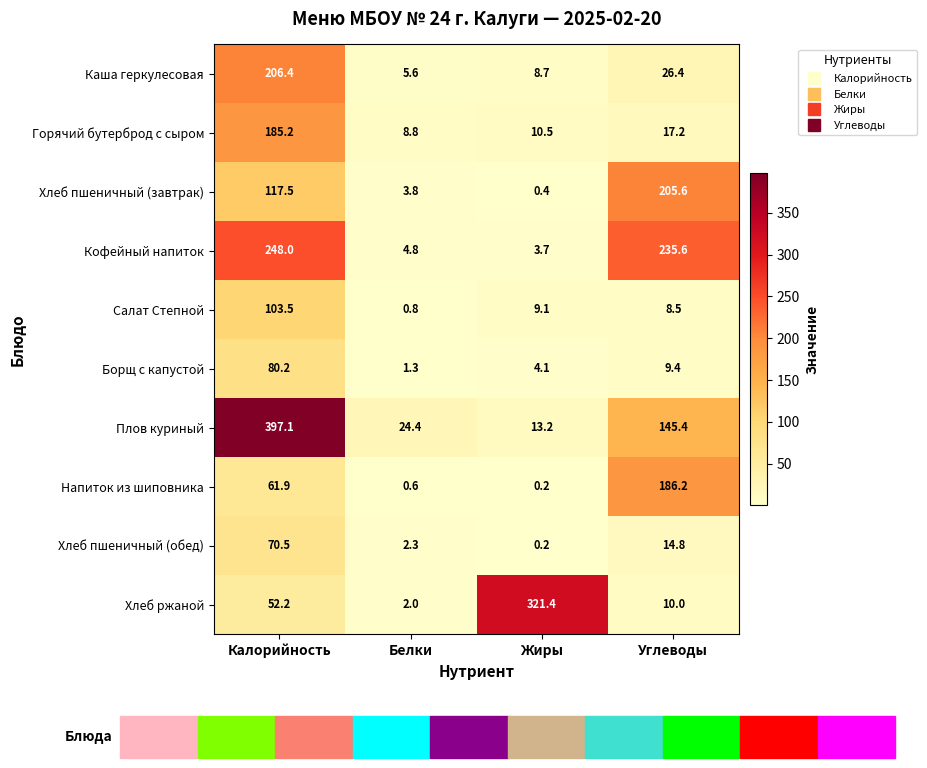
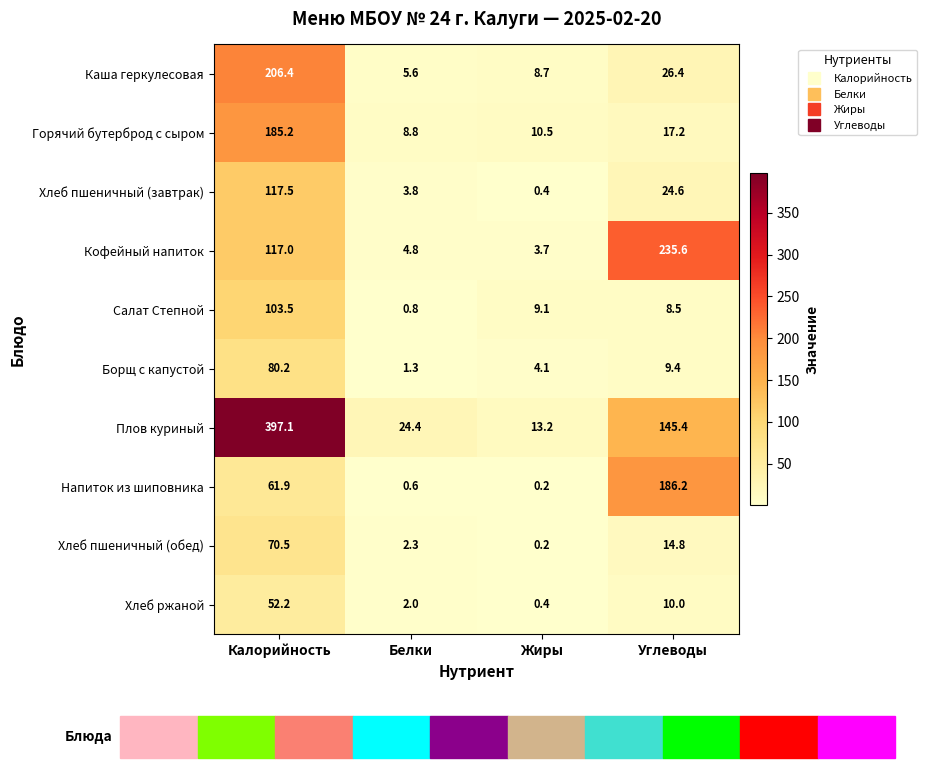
  {
    "Каша геркулесовая": {
      "Калорийность": 206.4,
      "Белки": 5.6,
      "Жиры": 8.7,
      "Углеводы": 26.4
    },
    "Горячий бутерброд с сыром": {
      "Калорийность": 185.2,
      "Белки": 8.8,
      "Жиры": 10.5,
      "Углеводы": 17.2
    },
    "Хлеб пшеничный (завтрак)": {
      "Калорийность": 117.5,
      "Белки": 3.8,
      "Жиры": 0.4,
-     "Углеводы": 205.6
+     "Углеводы": 24.6
    },
    "Кофейный напиток": {
-     "Калорийность": 248.0,
+     "Калорийность": 117.0,
      "Белки": 4.8,
      "Жиры": 3.7,
      "Углеводы": 235.6
    },
    "Салат Степной": {
      "Калорийность": 103.5,
      "Белки": 0.8,
      "Жиры": 9.1,
      "Углеводы": 8.5
    },
    "Борщ с капустой": {
      "Калорийность": 80.2,
      "Белки": 1.3,
      "Жиры": 4.1,
      "Углеводы": 9.4
    },
    "Плов куриный": {
      "Калорийность": 397.1,
      "Белки": 24.4,
      "Жиры": 13.2,
      "Углеводы": 145.4
    },
    "Напиток из шиповника": {
      "Калорийность": 61.9,
      "Белки": 0.6,
      "Жиры": 0.2,
      "Углеводы": 186.2
    },
    "Хлеб пшеничный (обед)": {
      "Калорийность": 70.5,
      "Белки": 2.3,
      "Жиры": 0.2,
      "Углеводы": 14.8
    },
    "Хлеб ржаной": {
      "Калорийность": 52.2,
      "Белки": 2.0,
-     "Жиры": 321.4,
+     "Жиры": 0.4,
      "Углеводы": 10.0
    }
  }
